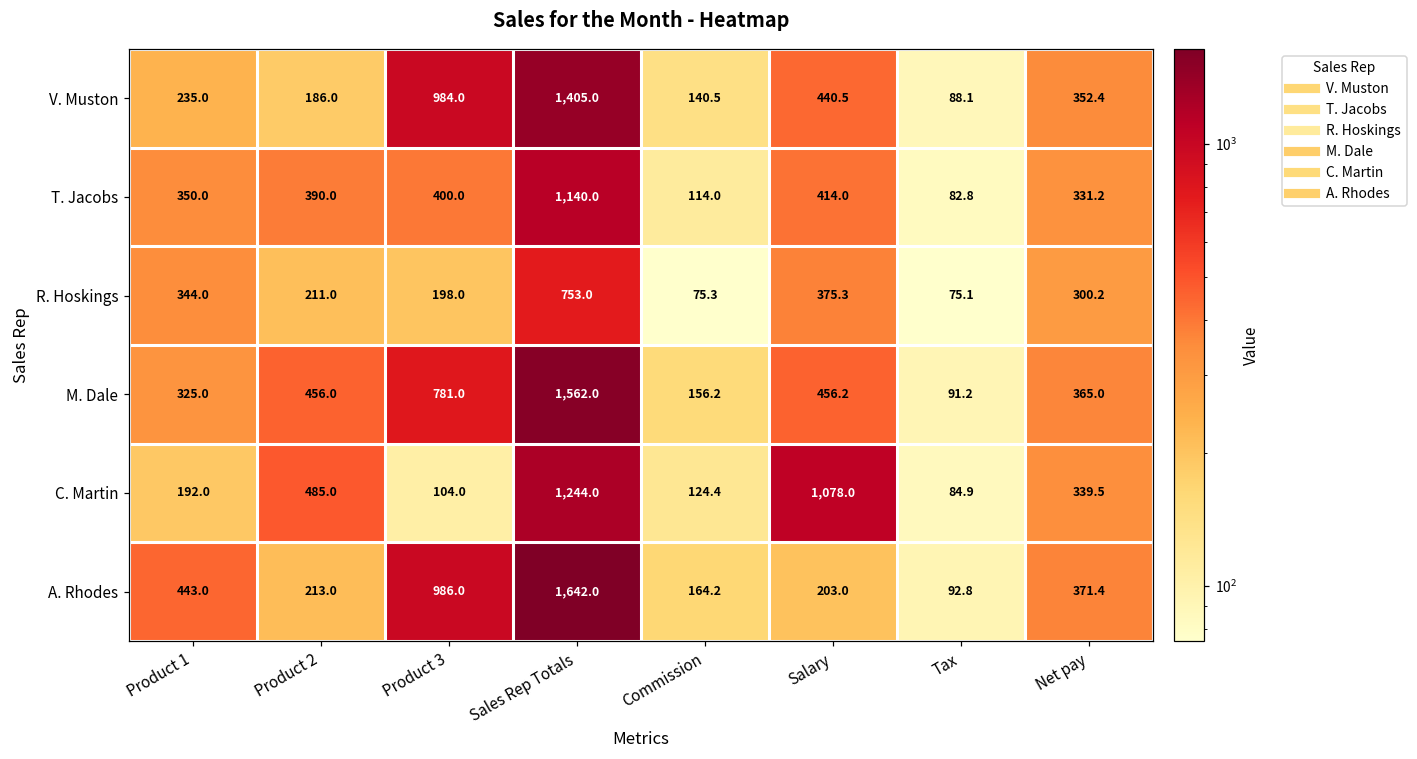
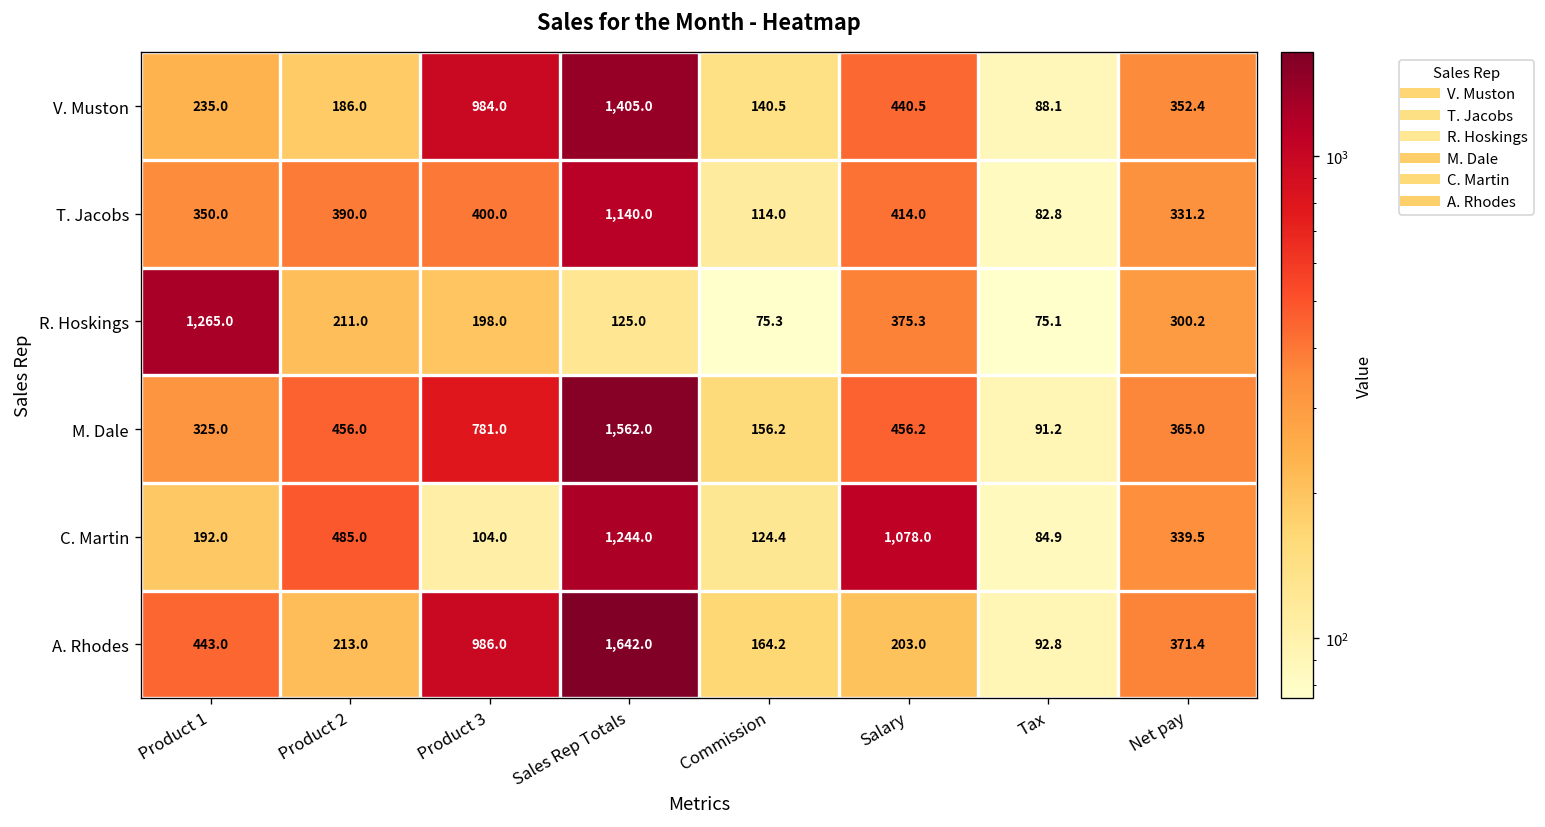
  {
    "V. Muston": {
      "Product 1": "235.0",
      "Product 2": "186.0",
      "Product 3": "984.0",
      "Sales Rep Totals": "1,405.0",
      "Commission": "140.5",
      "Salary": "440.5",
      "Tax": "88.1",
      "Net pay": "352.4"
    },
    "T. Jacobs": {
      "Product 1": "350.0",
      "Product 2": "390.0",
      "Product 3": "400.0",
      "Sales Rep Totals": "1,140.0",
      "Commission": "114.0",
      "Salary": "414.0",
      "Tax": "82.8",
      "Net pay": "331.2"
    },
    "R. Hoskings": {
-     "Product 1": "344.0",
+     "Product 1": "1,265.0",
      "Product 2": "211.0",
      "Product 3": "198.0",
-     "Sales Rep Totals": "753.0",
+     "Sales Rep Totals": "125.0",
      "Commission": "75.3",
      "Salary": "375.3",
      "Tax": "75.1",
      "Net pay": "300.2"
    },
    "M. Dale": {
      "Product 1": "325.0",
      "Product 2": "456.0",
      "Product 3": "781.0",
      "Sales Rep Totals": "1,562.0",
      "Commission": "156.2",
      "Salary": "456.2",
      "Tax": "91.2",
      "Net pay": "365.0"
    },
    "C. Martin": {
      "Product 1": "192.0",
      "Product 2": "485.0",
      "Product 3": "104.0",
      "Sales Rep Totals": "1,244.0",
      "Commission": "124.4",
      "Salary": "1,078.0",
      "Tax": "84.9",
      "Net pay": "339.5"
    },
    "A. Rhodes": {
      "Product 1": "443.0",
      "Product 2": "213.0",
      "Product 3": "986.0",
      "Sales Rep Totals": "1,642.0",
      "Commission": "164.2",
      "Salary": "203.0",
      "Tax": "92.8",
      "Net pay": "371.4"
    }
  }
